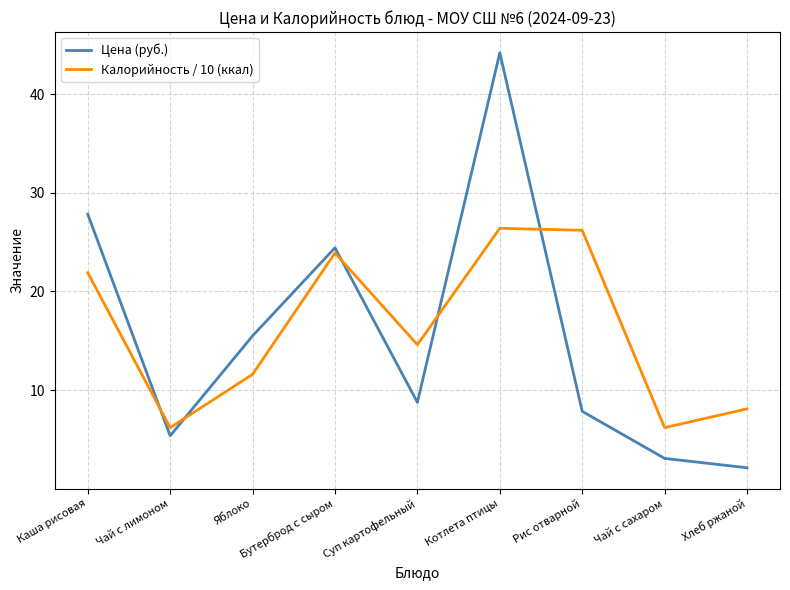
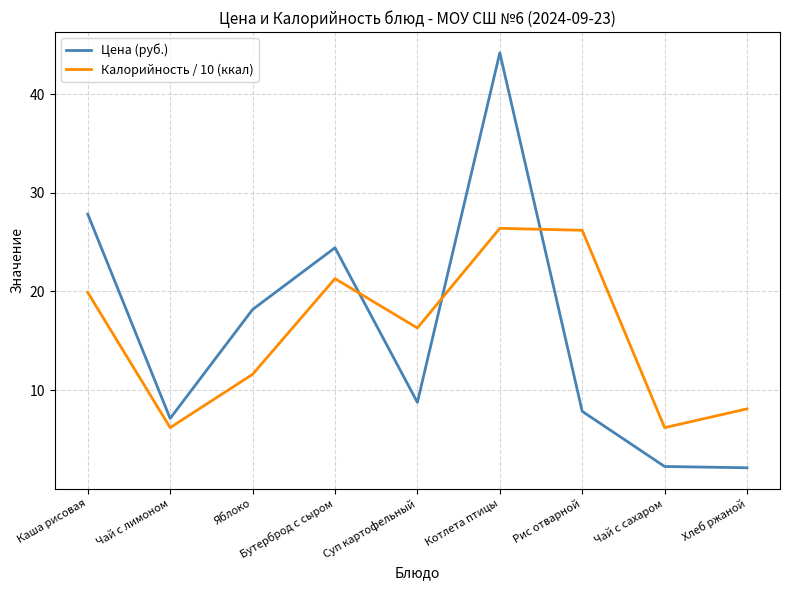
  {
    "Цена (руб.)": {
      "Каша рисовая": 28,
-     "Чай с лимоном": 5,
-     "Яблоко": 16,
+     "Чай с лимоном": 7,
+     "Яблоко": 18,
      "Бутерброд с сыром": 24,
      "Суп картофельный": 9,
      "Котлета птицы": 44,
      "Рис отварной": 8,
-     "Чай с сахаром": 3,
+     "Чай с сахаром": 2,
      "Хлеб ржаной": 2
    },
    "Калорийность / 10 (ккал)": {
-     "Каша рисовая": 22,
+     "Каша рисовая": 20,
      "Чай с лимоном": 6,
      "Яблоко": 12,
-     "Бутерброд с сыром": 24,
-     "Суп картофельный": 15,
+     "Бутерброд с сыром": 21,
+     "Суп картофельный": 16,
      "Котлета птицы": 26,
      "Рис отварной": 26,
      "Чай с сахаром": 6,
      "Хлеб ржаной": 8
    }
  }
